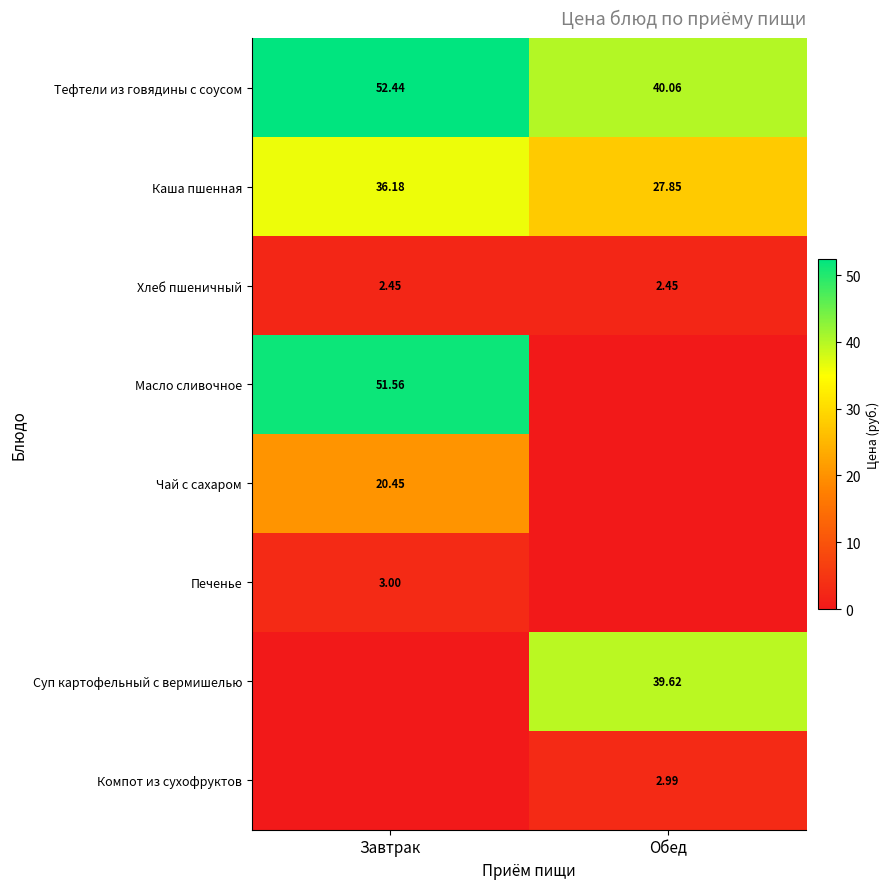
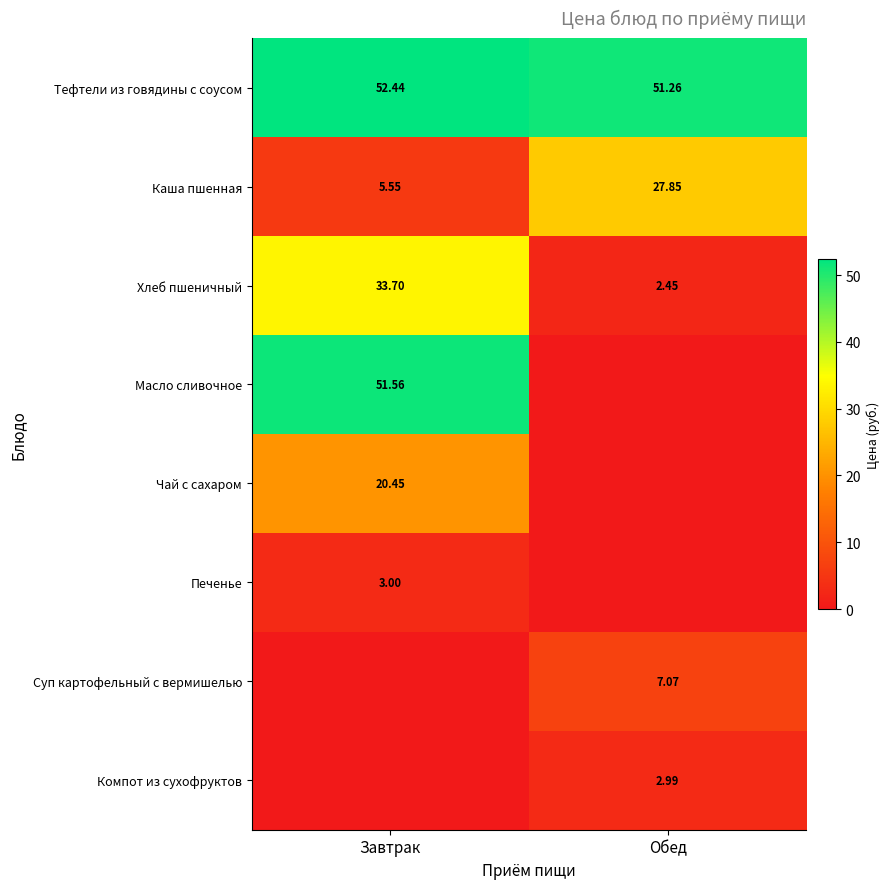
  {
    "Тефтели из говядины с соусом": {
      "Завтрак": 52.44,
-     "Обед": 40.06
+     "Обед": 51.26
    },
    "Каша пшенная": {
-     "Завтрак": 36.18,
+     "Завтрак": 5.55,
      "Обед": 27.85
    },
    "Хлеб пшеничный": {
-     "Завтрак": 2.45,
+     "Завтрак": 33.70,
      "Обед": 2.45
    },
    "Масло сливочное": {
      "Завтрак": 51.56
    },
    "Чай с сахаром": {
      "Завтрак": 20.45
    },
    "Печенье": {
      "Завтрак": 3.00
    },
    "Суп картофельный с вермишелью": {
-     "Обед": 39.62
+     "Обед": 7.07
    },
    "Компот из сухофруктов": {
      "Обед": 2.99
    }
  }
